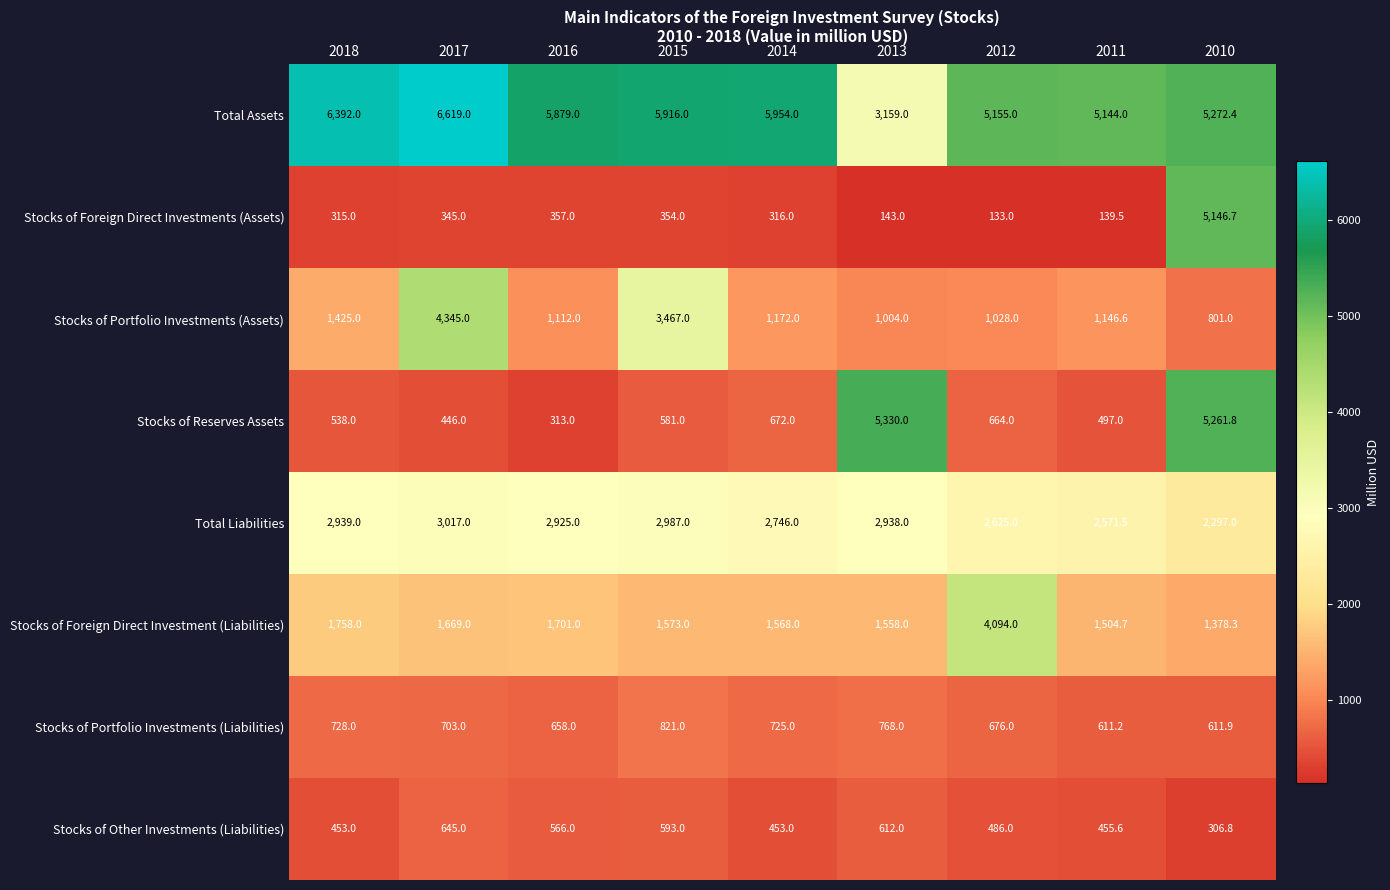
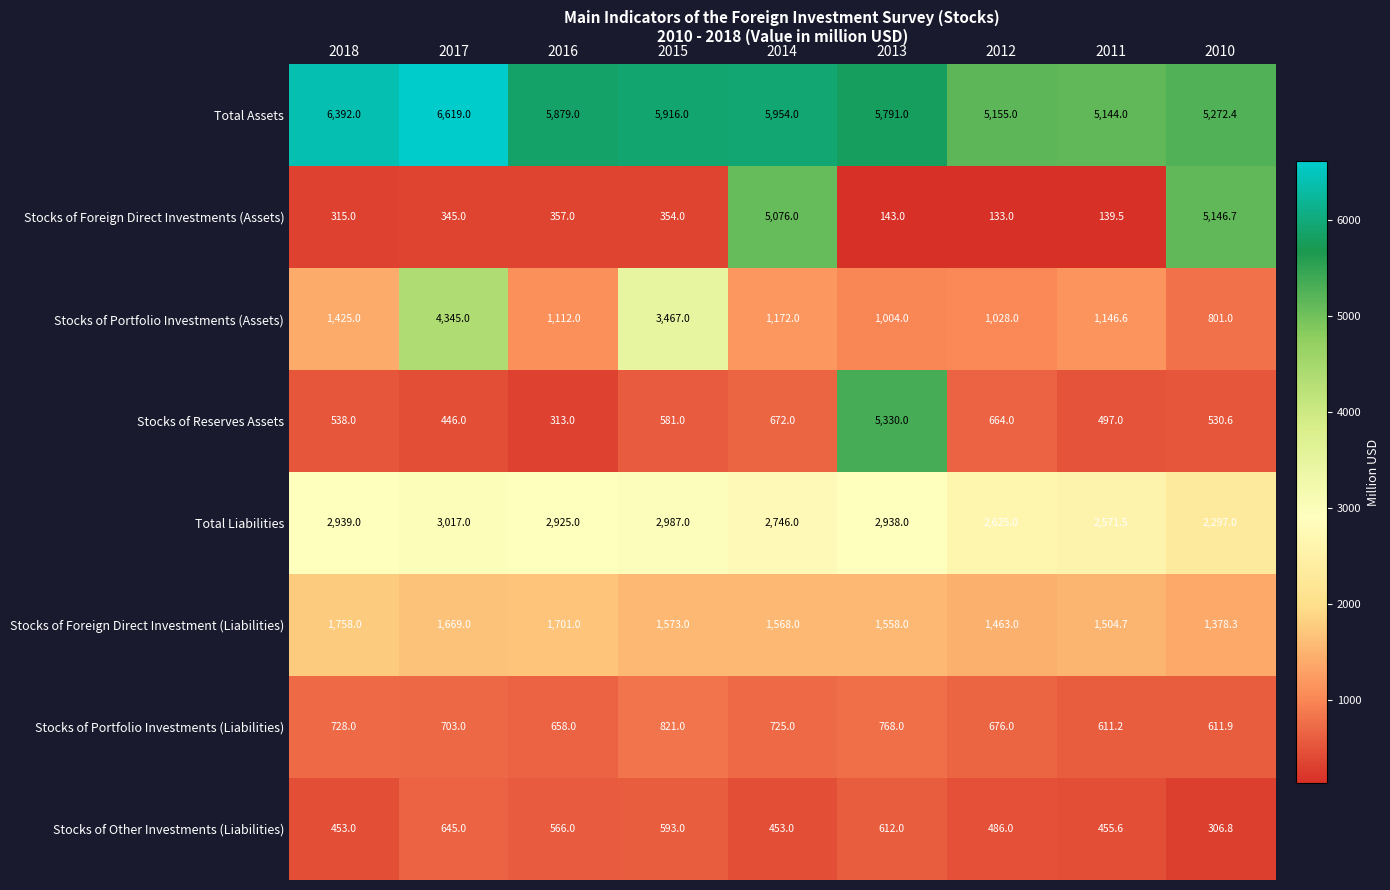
  {
    "Total Assets": {
      "2018": "6,392.0",
      "2017": "6,619.0",
      "2016": "5,879.0",
      "2015": "5,916.0",
      "2014": "5,954.0",
-     "2013": "3,159.0",
+     "2013": "5,791.0",
      "2012": "5,155.0",
      "2011": "5,144.0",
      "2010": "5,272.4"
    },
    "Stocks of Foreign Direct Investments (Assets)": {
      "2018": "315.0",
      "2017": "345.0",
      "2016": "357.0",
      "2015": "354.0",
-     "2014": "316.0",
+     "2014": "5,076.0",
      "2013": "143.0",
      "2012": "133.0",
      "2011": "139.5",
      "2010": "5,146.7"
    },
    "Stocks of Portfolio Investments (Assets)": {
      "2018": "1,425.0",
      "2017": "4,345.0",
      "2016": "1,112.0",
      "2015": "3,467.0",
      "2014": "1,172.0",
      "2013": "1,004.0",
      "2012": "1,028.0",
      "2011": "1,146.6",
      "2010": "801.0"
    },
    "Stocks of Reserves Assets": {
      "2018": "538.0",
      "2017": "446.0",
      "2016": "313.0",
      "2015": "581.0",
      "2014": "672.0",
      "2013": "5,330.0",
      "2012": "664.0",
      "2011": "497.0",
-     "2010": "5,261.8"
+     "2010": "530.6"
    },
    "Total Liabilities": {
      "2018": "2,939.0",
      "2017": "3,017.0",
      "2016": "2,925.0",
      "2015": "2,987.0",
      "2014": "2,746.0",
      "2013": "2,938.0",
      "2012": "2,625.0",
      "2011": "2,571.5",
      "2010": "2,297.0"
    },
    "Stocks of Foreign Direct Investment (Liabilities)": {
      "2018": "1,758.0",
      "2017": "1,669.0",
      "2016": "1,701.0",
      "2015": "1,573.0",
      "2014": "1,568.0",
      "2013": "1,558.0",
-     "2012": "4,094.0",
+     "2012": "1,463.0",
      "2011": "1,504.7",
      "2010": "1,378.3"
    },
    "Stocks of Portfolio Investments (Liabilities)": {
      "2018": "728.0",
      "2017": "703.0",
      "2016": "658.0",
      "2015": "821.0",
      "2014": "725.0",
      "2013": "768.0",
      "2012": "676.0",
      "2011": "611.2",
      "2010": "611.9"
    },
    "Stocks of Other Investments (Liabilities)": {
      "2018": "453.0",
      "2017": "645.0",
      "2016": "566.0",
      "2015": "593.0",
      "2014": "453.0",
      "2013": "612.0",
      "2012": "486.0",
      "2011": "455.6",
      "2010": "306.8"
    }
  }
